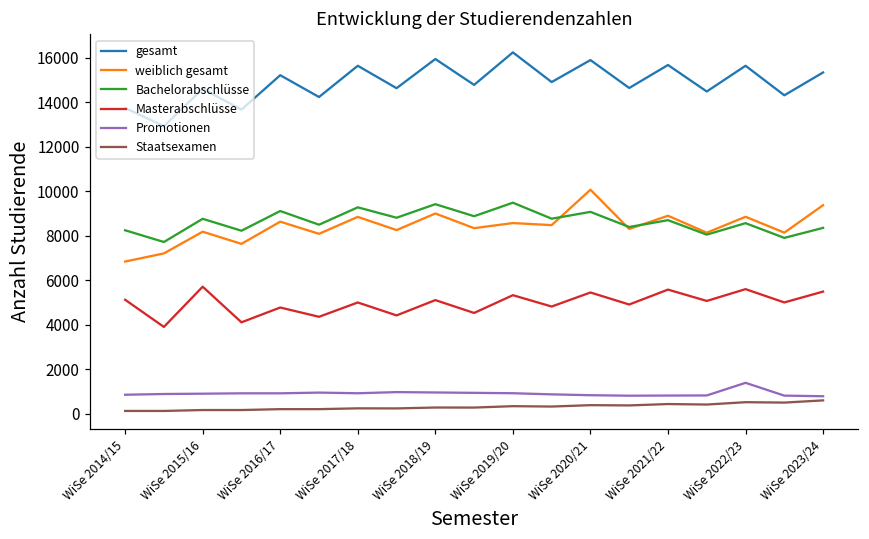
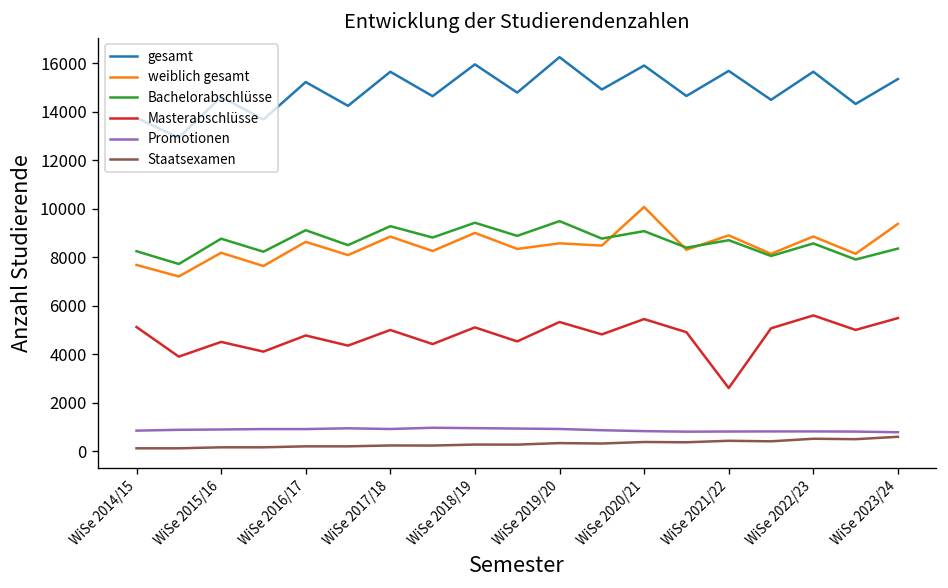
  {
    "gesamt": {
      "WiSe 2016/17": 15200,
      "WiSe 2017/18": 15600,
      "WiSe 2018/19": 15900,
      "WiSe 2019/20": 16200,
      "WiSe 2020/21": 15900,
      "WiSe 2021/22": 15700,
      "WiSe 2022/23": 15600,
      "WiSe 2023/24": 15300
    },
    "weiblich gesamt": {
-     "WiSe 2014/15": 6800,
+     "WiSe 2014/15": 7700,
      "WiSe 2015/16": 8200,
      "WiSe 2016/17": 8600,
      "WiSe 2017/18": 8800,
      "WiSe 2018/19": 9000,
      "WiSe 2019/20": 8600,
      "WiSe 2020/21": 10100,
      "WiSe 2021/22": 8900,
      "WiSe 2022/23": 8900,
      "WiSe 2023/24": 9400
    },
    "Bachelorabschlüsse": {
      "WiSe 2014/15": 8200,
      "WiSe 2015/16": 8800,
      "WiSe 2016/17": 9100,
      "WiSe 2017/18": 9300,
      "WiSe 2018/19": 9400,
      "WiSe 2019/20": 9500,
      "WiSe 2020/21": 9100,
      "WiSe 2021/22": 8700,
      "WiSe 2022/23": 8600,
      "WiSe 2023/24": 8400
    },
    "Masterabschlüsse": {
      "WiSe 2014/15": 5100,
-     "WiSe 2015/16": 5700,
+     "WiSe 2015/16": 4500,
      "WiSe 2016/17": 4800,
      "WiSe 2017/18": 5000,
      "WiSe 2018/19": 5100,
      "WiSe 2019/20": 5300,
      "WiSe 2020/21": 5400,
-     "WiSe 2021/22": 5600,
+     "WiSe 2021/22": 2600,
      "WiSe 2022/23": 5600,
      "WiSe 2023/24": 5500
    },
    "Promotionen": {
      "WiSe 2014/15": 800,
      "WiSe 2015/16": 900,
      "WiSe 2016/17": 900,
      "WiSe 2017/18": 900,
      "WiSe 2018/19": 1000,
      "WiSe 2019/20": 900,
      "WiSe 2020/21": 800,
      "WiSe 2021/22": 800,
-     "WiSe 2022/23": 1400,
+     "WiSe 2022/23": 800,
      "WiSe 2023/24": 800
    },
    "Staatsexamen": {
      "WiSe 2014/15": 100,
      "WiSe 2015/16": 200,
      "WiSe 2016/17": 200,
      "WiSe 2017/18": 200,
      "WiSe 2018/19": 300,
      "WiSe 2019/20": 300,
      "WiSe 2020/21": 400,
      "WiSe 2021/22": 400,
      "WiSe 2022/23": 500,
      "WiSe 2023/24": 600
    }
  }
